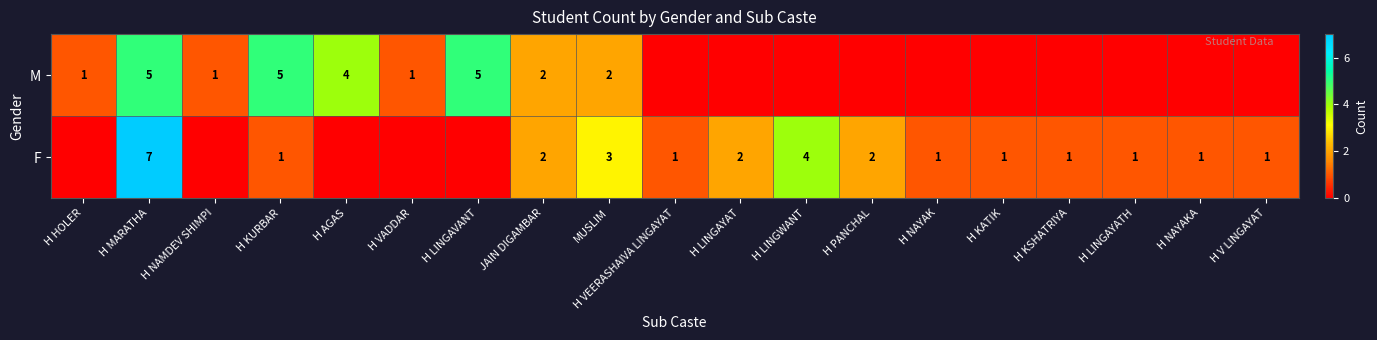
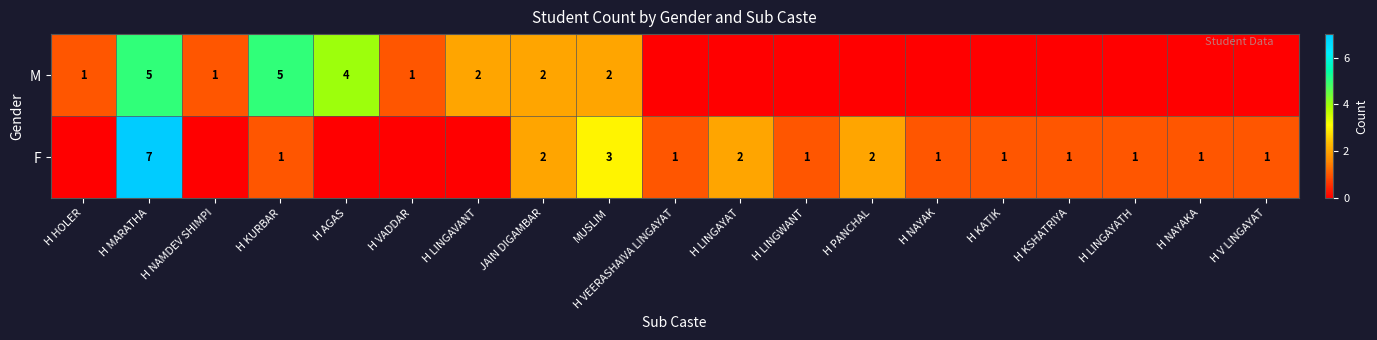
  {
    "M": {
      "H HOLER": 1,
      "H MARATHA": 5,
      "H NAMDEV SHIMPI": 1,
      "H KURBAR": 5,
      "H AGAS": 4,
      "H VADDAR": 1,
-     "H LINGAVANT": 5,
+     "H LINGAVANT": 2,
      "JAIN DIGAMBAR": 2,
      "MUSLIM": 2
    },
    "F": {
      "H MARATHA": 7,
      "H KURBAR": 1,
      "JAIN DIGAMBAR": 2,
      "MUSLIM": 3,
      "H VEERASHAIVA LINGAYAT": 1,
      "H LINGAYAT": 2,
-     "H LINGWANT": 4,
+     "H LINGWANT": 1,
      "H PANCHAL": 2,
      "H NAYAK": 1,
      "H KATIK": 1,
      "H KSHATRIYA": 1,
      "H LINGAYATH": 1,
      "H NAYAKA": 1,
      "H V LINGAYAT": 1
    }
  }
